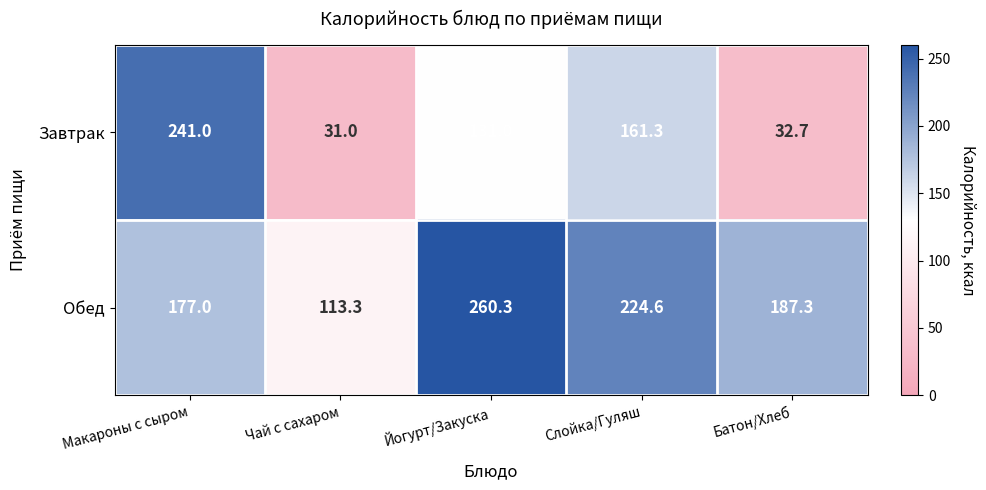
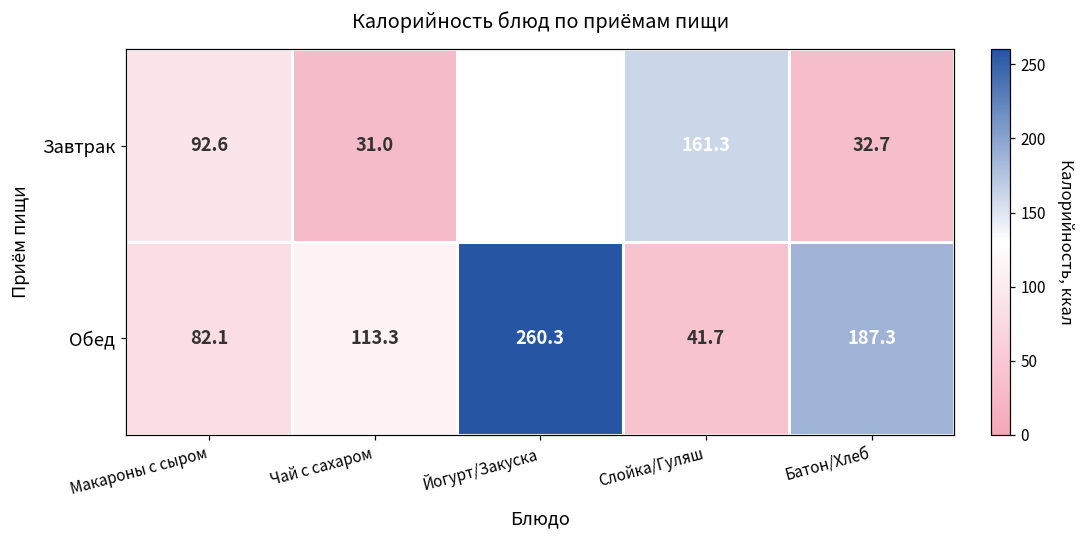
  {
    "Завтрак": {
-     "Макароны с сыром": 241.0,
+     "Макароны с сыром": 92.6,
      "Чай с сахаром": 31.0,
      "Слойка/Гуляш": 161.3,
      "Батон/Хлеб": 32.7
    },
    "Обед": {
-     "Макароны с сыром": 177.0,
+     "Макароны с сыром": 82.1,
      "Чай с сахаром": 113.3,
      "Йогурт/Закуска": 260.3,
-     "Слойка/Гуляш": 224.6,
+     "Слойка/Гуляш": 41.7,
      "Батон/Хлеб": 187.3
    }
  }
